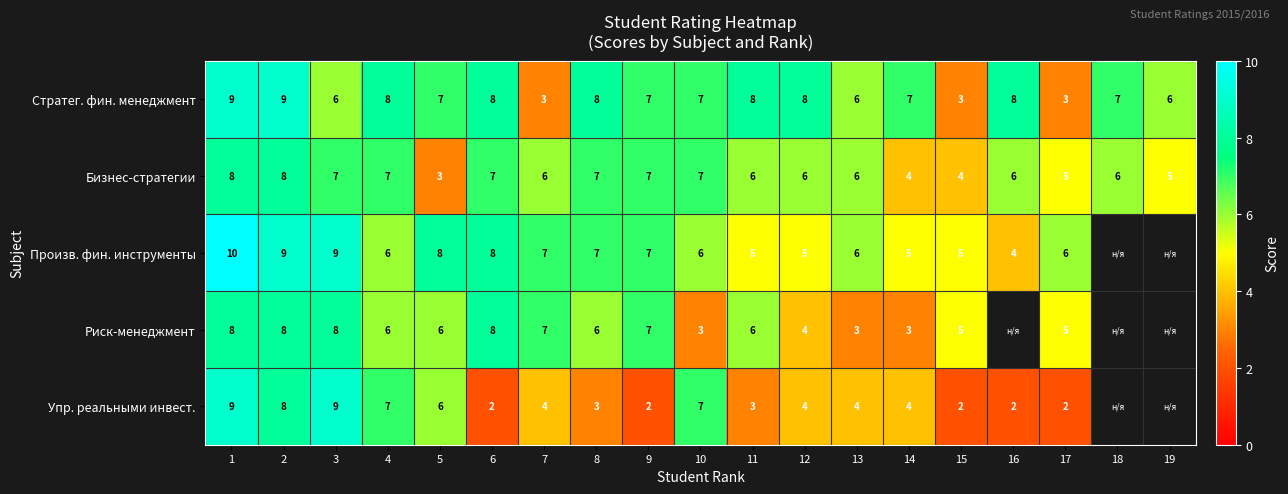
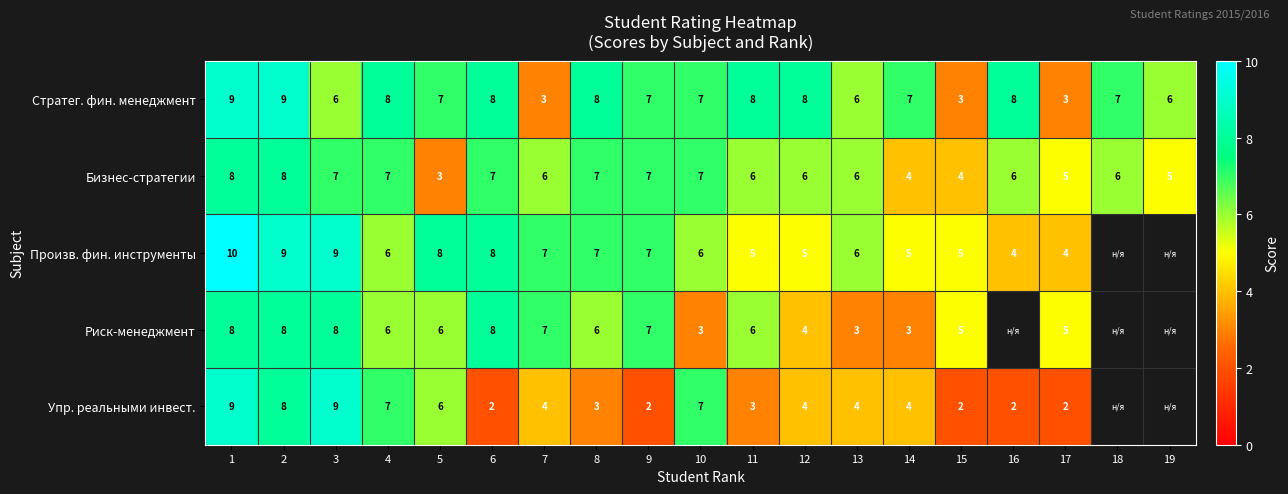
  {
    "Стратег. фин. менеджмент": {
      "1": 9,
      "2": 9,
      "3": 6,
      "4": 8,
      "5": 7,
      "6": 8,
      "7": 3,
      "8": 8,
      "9": 7,
      "10": 7,
      "11": 8,
      "12": 8,
      "13": 6,
      "14": 7,
      "15": 3,
      "16": 8,
      "17": 3,
      "18": 7,
      "19": 6
    },
    "Бизнес-стратегии": {
      "1": 8,
      "2": 8,
      "3": 7,
      "4": 7,
      "5": 3,
      "6": 7,
      "7": 6,
      "8": 7,
      "9": 7,
      "10": 7,
      "11": 6,
      "12": 6,
      "13": 6,
      "14": 4,
      "15": 4,
      "16": 6,
      "17": 5,
      "18": 6,
      "19": 5
    },
    "Произв. фин. инструменты": {
      "1": 10,
      "2": 9,
      "3": 9,
      "4": 6,
      "5": 8,
      "6": 8,
      "7": 7,
      "8": 7,
      "9": 7,
      "10": 6,
      "11": 5,
      "12": 5,
      "13": 6,
      "14": 5,
      "15": 5,
      "16": 4,
-     "17": 6
+     "17": 4
    },
    "Риск-менеджмент": {
      "1": 8,
      "2": 8,
      "3": 8,
      "4": 6,
      "5": 6,
      "6": 8,
      "7": 7,
      "8": 6,
      "9": 7,
      "10": 3,
      "11": 6,
      "12": 4,
      "13": 3,
      "14": 3,
      "15": 5,
      "17": 5
    },
    "Упр. реальными инвест.": {
      "1": 9,
      "2": 8,
      "3": 9,
      "4": 7,
      "5": 6,
      "6": 2,
      "7": 4,
      "8": 3,
      "9": 2,
      "10": 7,
      "11": 3,
      "12": 4,
      "13": 4,
      "14": 4,
      "15": 2,
      "16": 2,
      "17": 2
    }
  }
